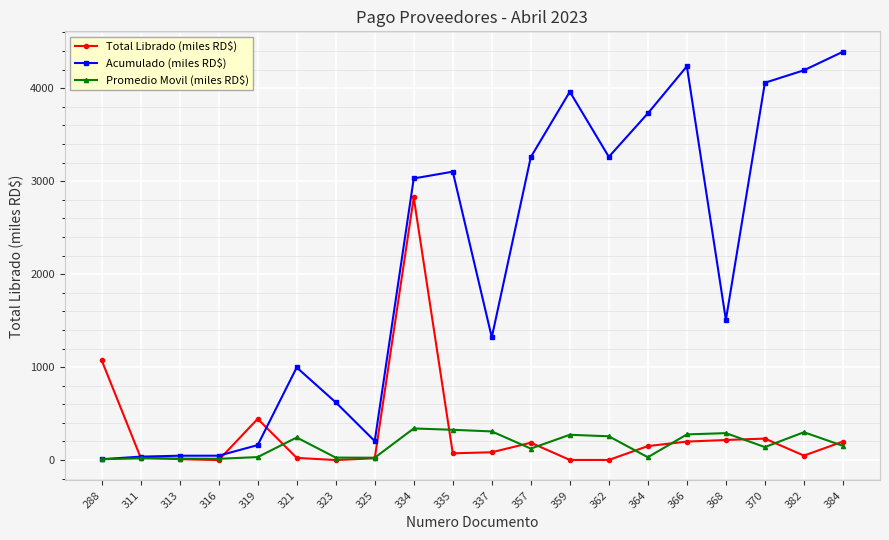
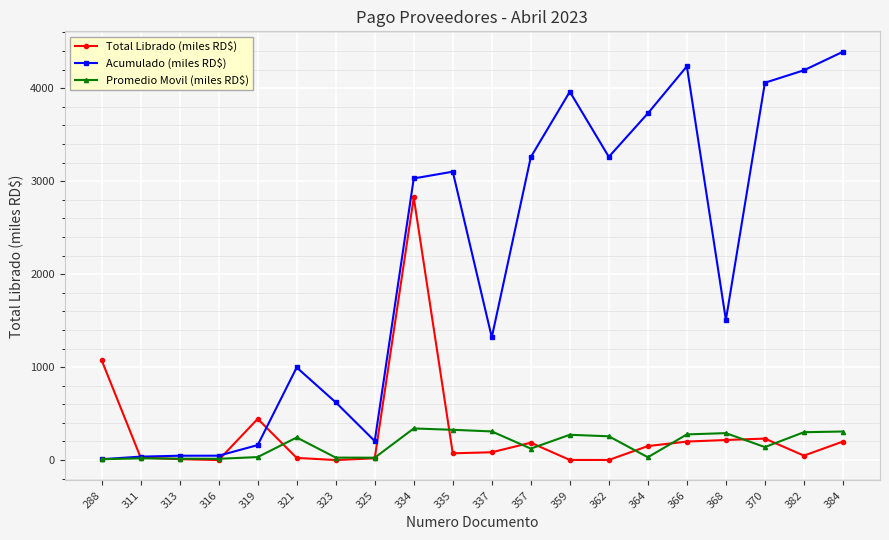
  {
    "Total Librado (miles RD$)": {
      "288": 1100,
      "319": 400,
      "321": 0,
      "334": 2800,
      "335": 100,
      "337": 100,
      "357": 200,
      "359": 0,
      "362": 0,
      "364": 200,
      "366": 200,
      "368": 200,
      "370": 200,
      "382": 0,
      "384": 200
    },
    "Acumulado (miles RD$)": {
      "313": 0,
      "316": 0,
      "319": 200,
      "321": 1000,
      "323": 600,
      "325": 200,
      "334": 3000,
      "335": 3100,
      "337": 1300,
      "357": 3300,
      "359": 4000,
      "362": 3300,
      "364": 3700,
      "366": 4200,
      "368": 1500,
      "370": 4100,
      "382": 4200,
      "384": 4400
    },
    "Promedio Movil (miles RD$)": {
      "319": 0,
      "321": 200,
      "334": 300,
      "335": 300,
      "337": 300,
      "357": 100,
      "359": 300,
      "362": 300,
      "364": 0,
      "366": 300,
      "368": 300,
      "370": 100,
      "382": 300,
-     "384": 200
+     "384": 300
    }
  }
